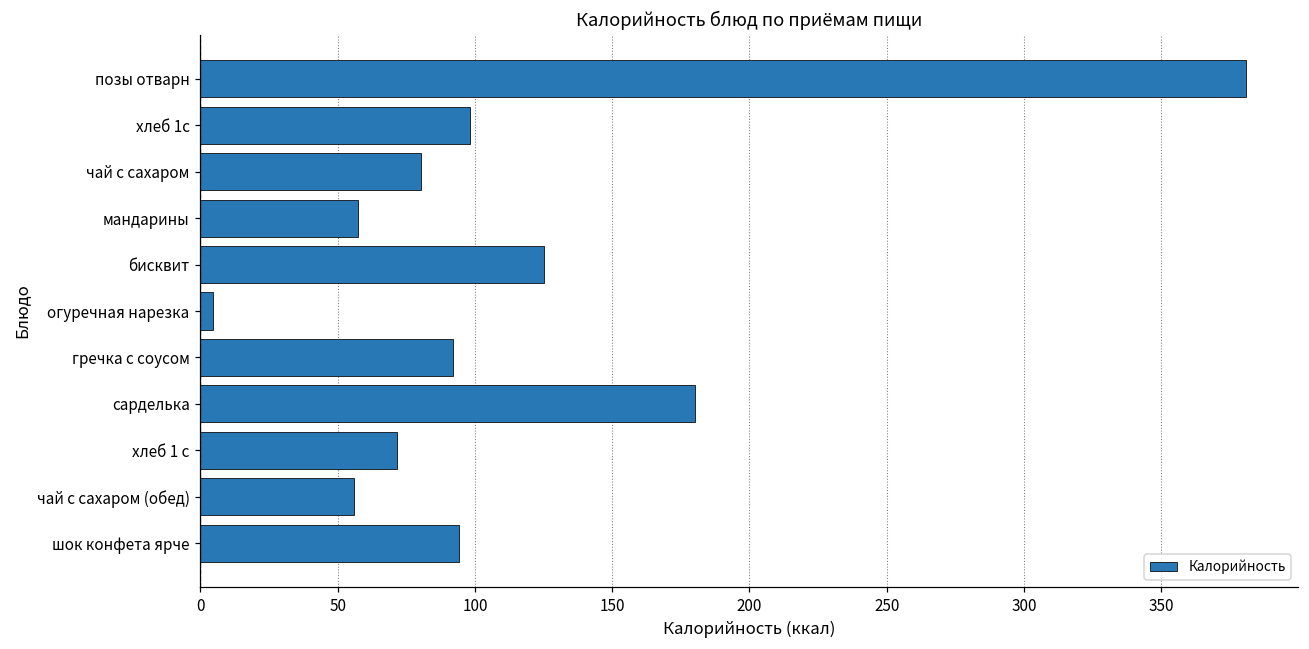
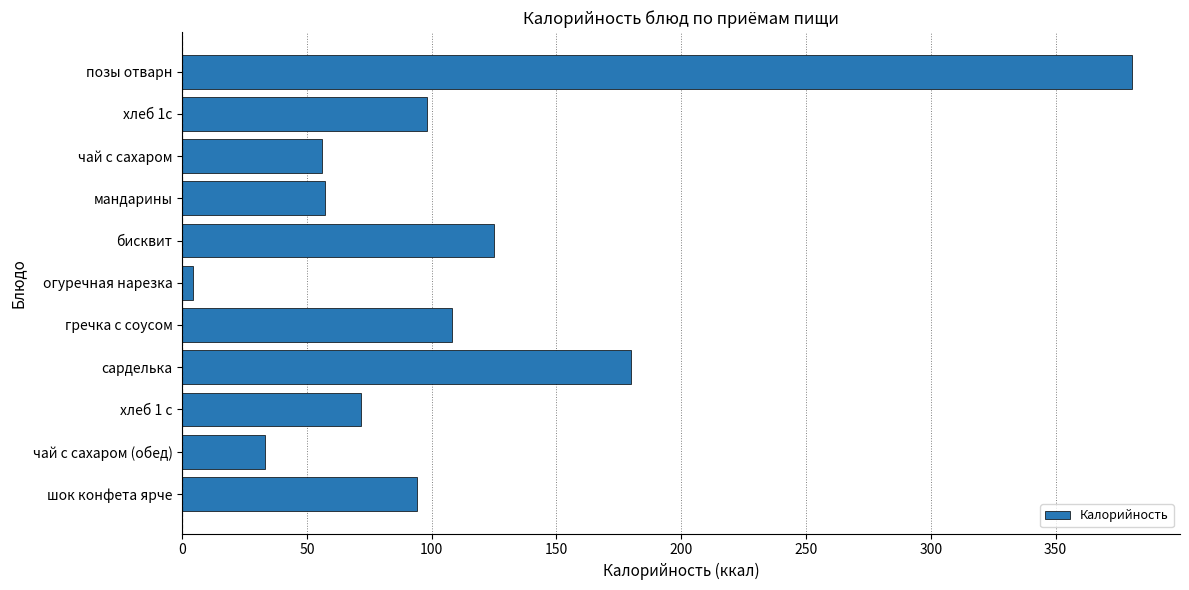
  {
    "позы отварн": 381,
    "хлеб 1с": 98,
-   "чай с сахаром": 80,
+   "чай с сахаром": 56,
    "мандарины": 57,
    "бисквит": 125,
    "огуречная нарезка": 5,
-   "гречка с соусом": 92,
+   "гречка с соусом": 108,
    "сарделька": 180,
    "хлеб 1 с": 72,
-   "чай с сахаром (обед)": 56,
+   "чай с сахаром (обед)": 33,
    "шок конфета ярче": 94
  }
